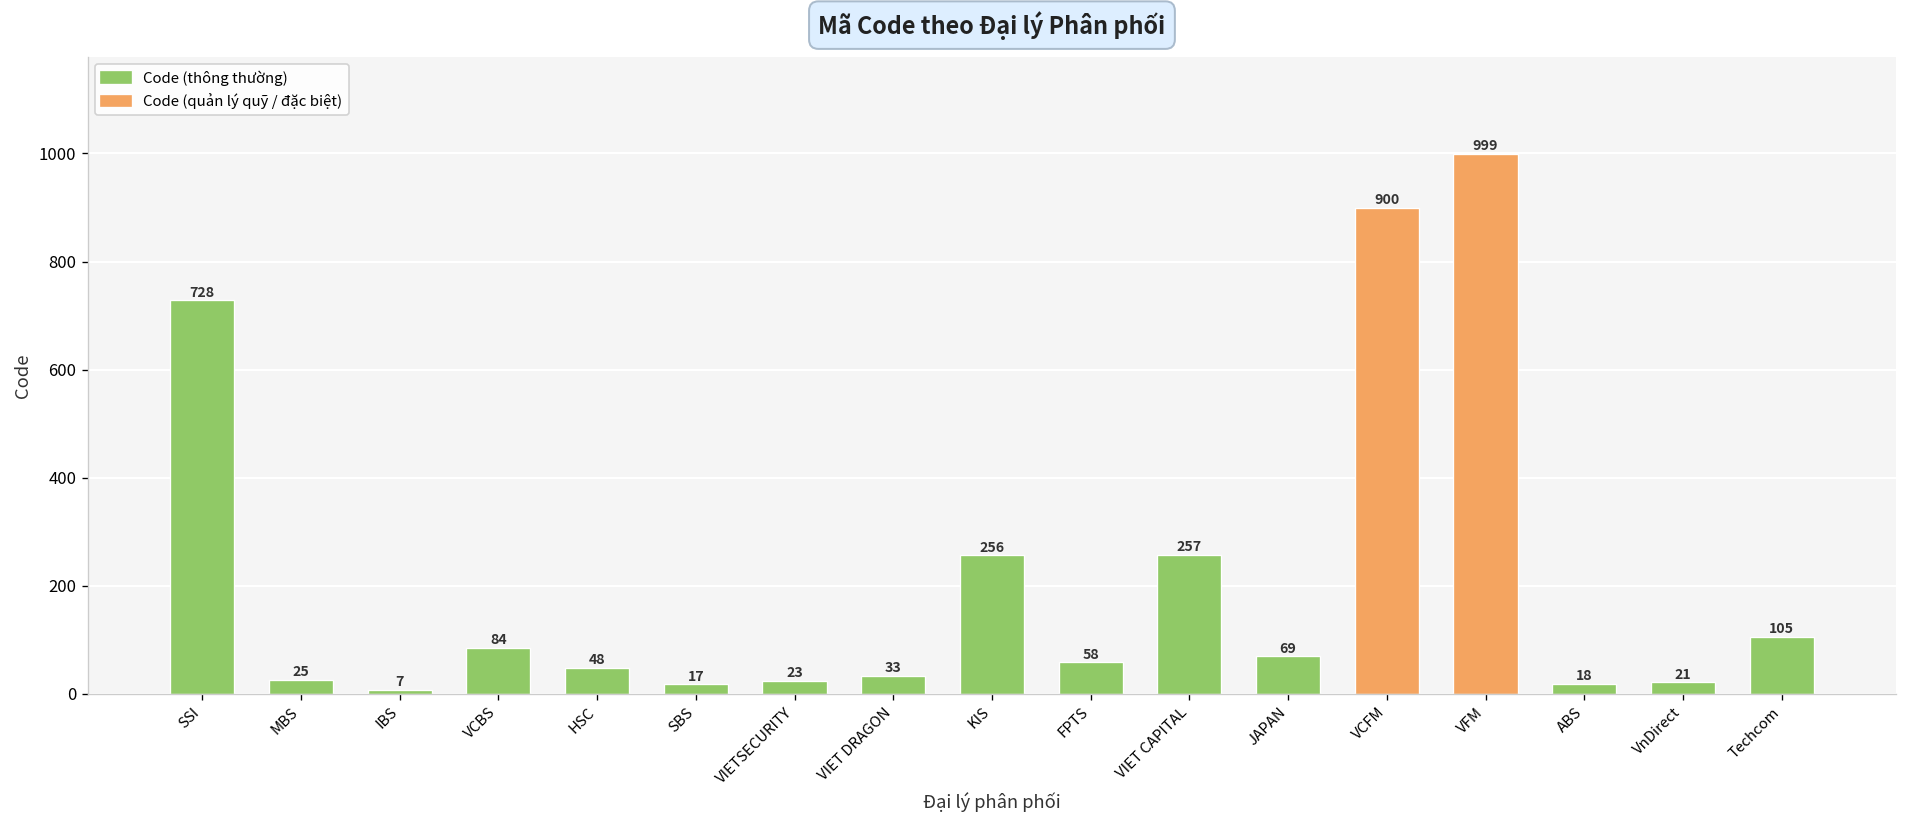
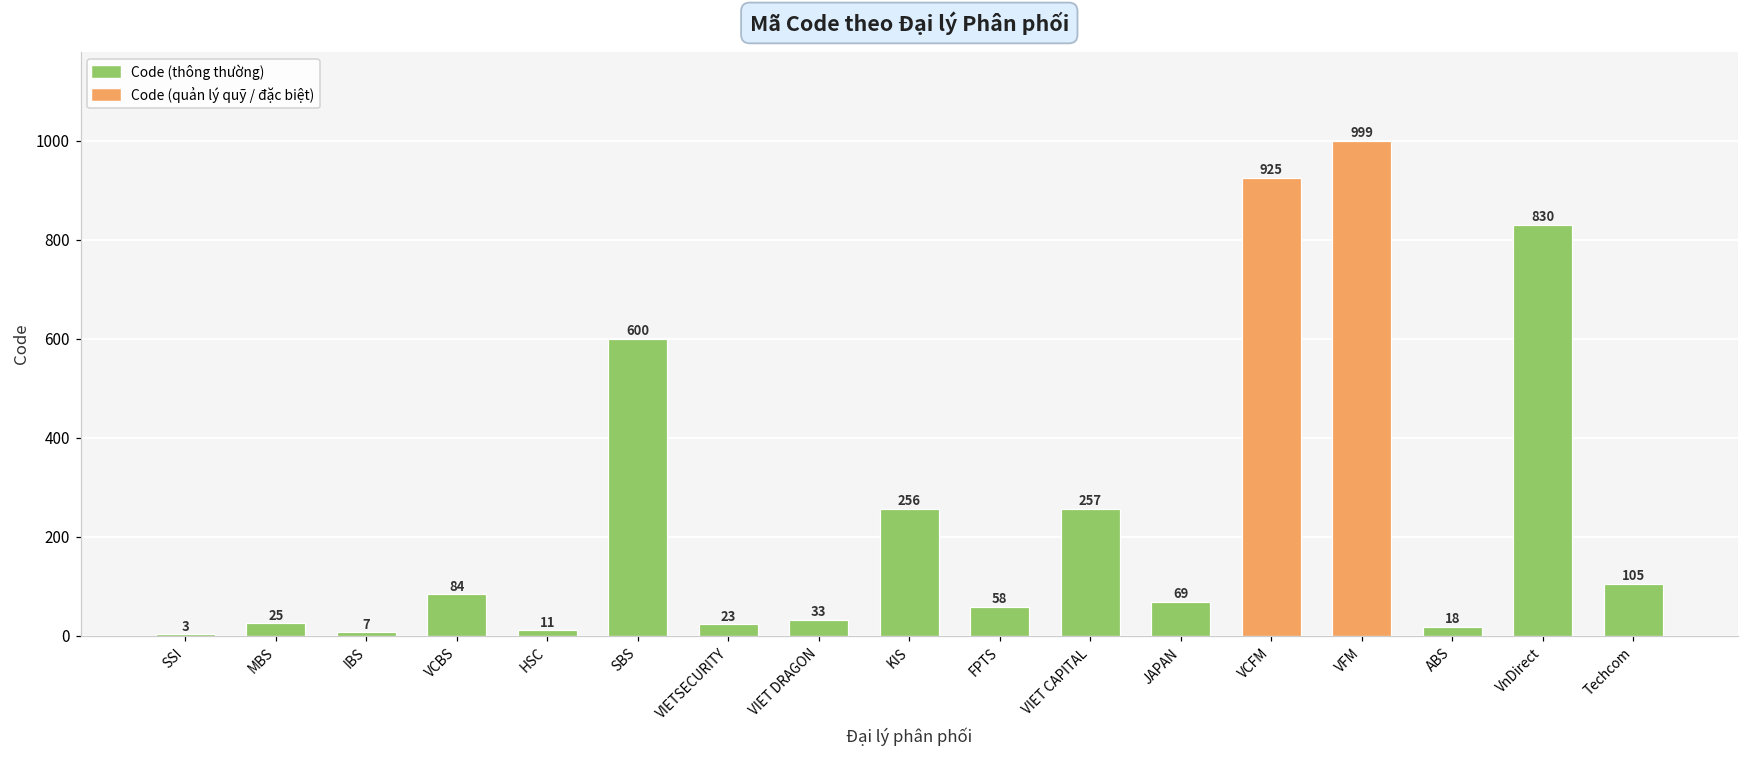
  {
-   "SSI": 728,
+   "SSI": 3,
    "MBS": 25,
    "IBS": 7,
    "VCBS": 84,
-   "HSC": 48,
-   "SBS": 17,
+   "HSC": 11,
+   "SBS": 600,
    "VIETSECURITY": 23,
    "VIET DRAGON": 33,
    "KIS": 256,
    "FPTS": 58,
    "VIET CAPITAL": 257,
    "JAPAN": 69,
-   "VCFM": 900,
+   "VCFM": 925,
    "VFM": 999,
    "ABS": 18,
-   "VnDirect": 21,
+   "VnDirect": 830,
    "Techcom": 105
  }
